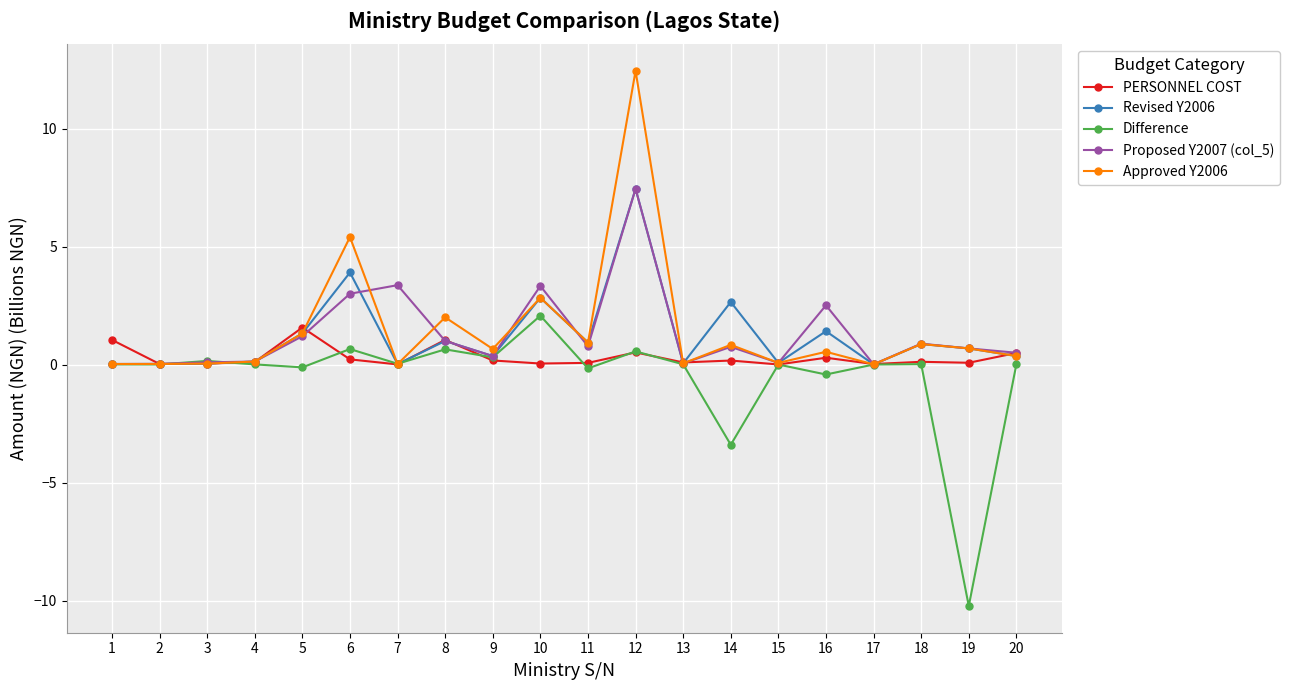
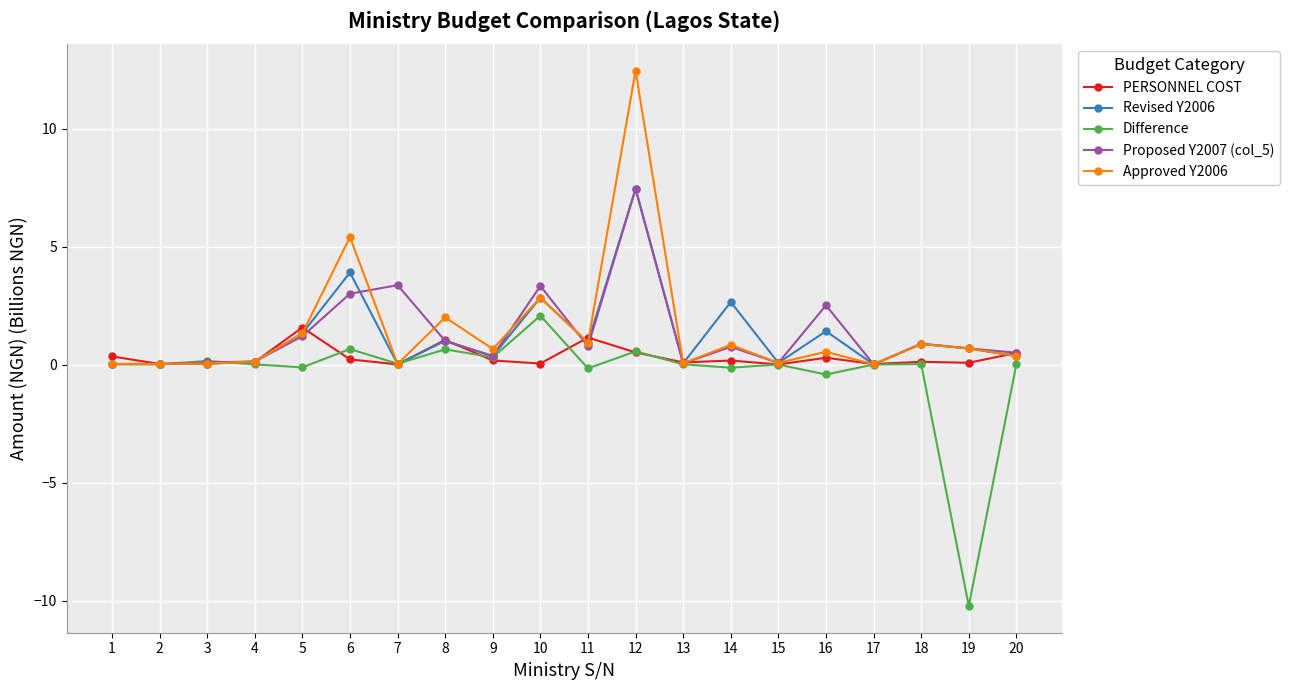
  {
    "PERSONNEL COST": {
-     "1": 1.0,
+     "1": 0.3,
      "5": 1.6,
      "6": 0.2,
      "9": 0.2,
      "10": 0.0,
-     "11": 0.1,
+     "11": 1.1,
      "14": 0.2,
      "16": 0.3,
      "19": 0.1
    },
    "Revised Y2006": {
      "6": 3.9,
      "14": 2.7,
      "16": 1.4
    },
    "Difference": {
      "5": -0.1,
      "6": 0.7,
      "8": 0.6,
      "10": 2.1,
      "11": -0.2,
-     "14": -3.4,
+     "14": -0.1,
      "16": -0.4,
      "19": -10.2,
      "20": 0.0
    },
    "Proposed Y2007 (col_5)": {
      "5": 1.2,
      "6": 3.0,
      "7": 3.4,
      "10": 3.3,
      "11": 0.8,
      "16": 2.5
    },
    "Approved Y2006": {
      "6": 5.4,
      "8": 2.0,
      "9": 0.7,
      "12": 12.4,
      "16": 0.5
    }
  }
